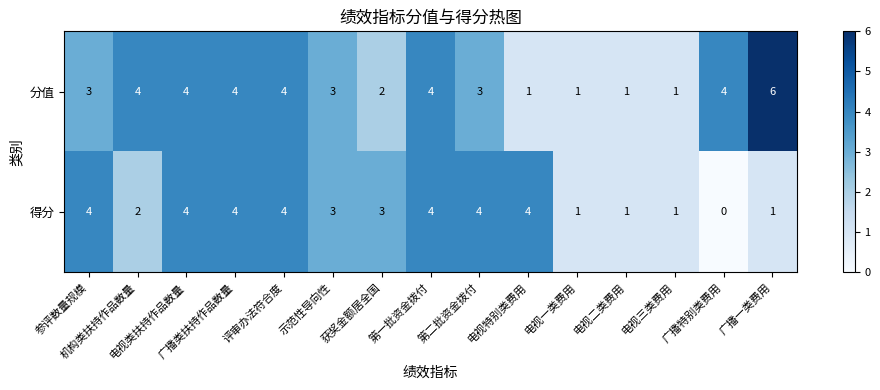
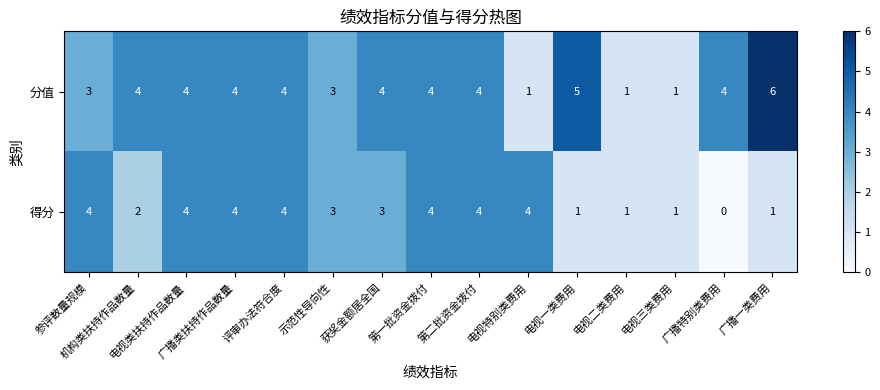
  {
    "分值": {
      "参评数量规模": 3,
      "机构类扶持作品数量": 4,
      "电视类扶持作品数量": 4,
      "广播类扶持作品数量": 4,
      "评审办法符合度": 4,
      "示范性导向性": 3,
-     "获奖金额居全国": 2,
+     "获奖金额居全国": 4,
      "第一批资金拨付": 4,
-     "第二批资金拨付": 3,
+     "第二批资金拨付": 4,
      "电视特别类费用": 1,
-     "电视一类费用": 1,
+     "电视一类费用": 5,
      "电视二类费用": 1,
      "电视三类费用": 1,
      "广播特别类费用": 4,
      "广播一类费用": 6
    },
    "得分": {
      "参评数量规模": 4,
      "机构类扶持作品数量": 2,
      "电视类扶持作品数量": 4,
      "广播类扶持作品数量": 4,
      "评审办法符合度": 4,
      "示范性导向性": 3,
      "获奖金额居全国": 3,
      "第一批资金拨付": 4,
      "第二批资金拨付": 4,
      "电视特别类费用": 4,
      "电视一类费用": 1,
      "电视二类费用": 1,
      "电视三类费用": 1,
      "广播特别类费用": 0,
      "广播一类费用": 1
    }
  }
